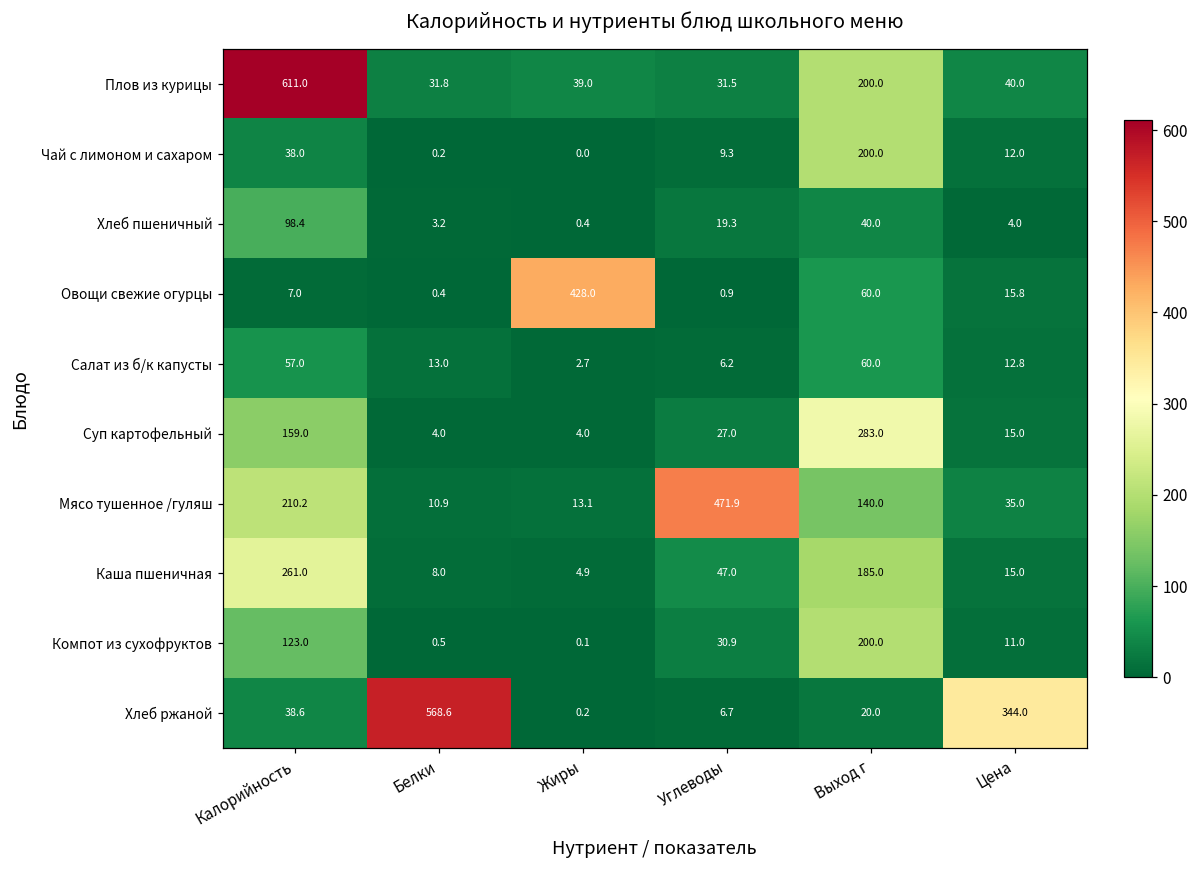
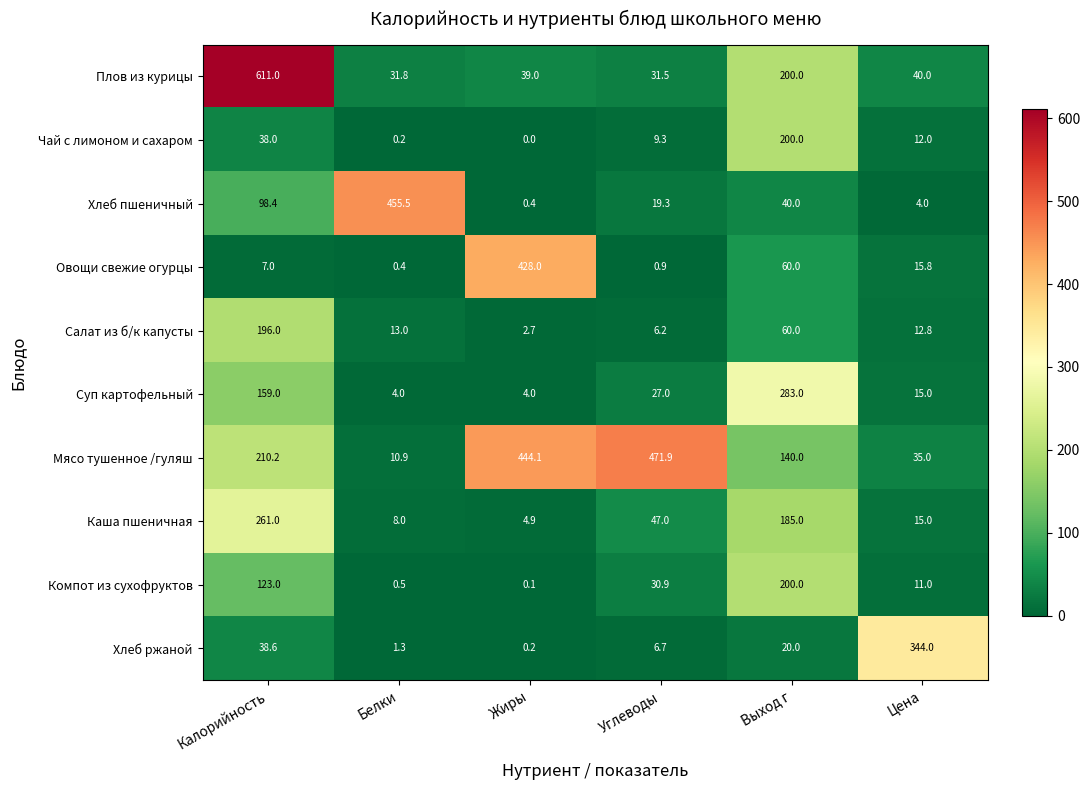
  {
    "Плов из курицы": {
      "Калорийность": 611.0,
      "Белки": 31.8,
      "Жиры": 39.0,
      "Углеводы": 31.5,
      "Выход г": 200.0,
      "Цена": 40.0
    },
    "Чай с лимоном и сахаром": {
      "Калорийность": 38.0,
      "Белки": 0.2,
      "Жиры": 0.0,
      "Углеводы": 9.3,
      "Выход г": 200.0,
      "Цена": 12.0
    },
    "Хлеб пшеничный": {
      "Калорийность": 98.4,
-     "Белки": 3.2,
+     "Белки": 455.5,
      "Жиры": 0.4,
      "Углеводы": 19.3,
      "Выход г": 40.0,
      "Цена": 4.0
    },
    "Овощи свежие огурцы": {
      "Калорийность": 7.0,
      "Белки": 0.4,
      "Жиры": 428.0,
      "Углеводы": 0.9,
      "Выход г": 60.0,
      "Цена": 15.8
    },
    "Салат из б/к капусты": {
-     "Калорийность": 57.0,
+     "Калорийность": 196.0,
      "Белки": 13.0,
      "Жиры": 2.7,
      "Углеводы": 6.2,
      "Выход г": 60.0,
      "Цена": 12.8
    },
    "Суп картофельный": {
      "Калорийность": 159.0,
      "Белки": 4.0,
      "Жиры": 4.0,
      "Углеводы": 27.0,
      "Выход г": 283.0,
      "Цена": 15.0
    },
    "Мясо тушенное /гуляш": {
      "Калорийность": 210.2,
      "Белки": 10.9,
-     "Жиры": 13.1,
+     "Жиры": 444.1,
      "Углеводы": 471.9,
      "Выход г": 140.0,
      "Цена": 35.0
    },
    "Каша пшеничная": {
      "Калорийность": 261.0,
      "Белки": 8.0,
      "Жиры": 4.9,
      "Углеводы": 47.0,
      "Выход г": 185.0,
      "Цена": 15.0
    },
    "Компот из сухофруктов": {
      "Калорийность": 123.0,
      "Белки": 0.5,
      "Жиры": 0.1,
      "Углеводы": 30.9,
      "Выход г": 200.0,
      "Цена": 11.0
    },
    "Хлеб ржаной": {
      "Калорийность": 38.6,
-     "Белки": 568.6,
+     "Белки": 1.3,
      "Жиры": 0.2,
      "Углеводы": 6.7,
      "Выход г": 20.0,
      "Цена": 344.0
    }
  }
